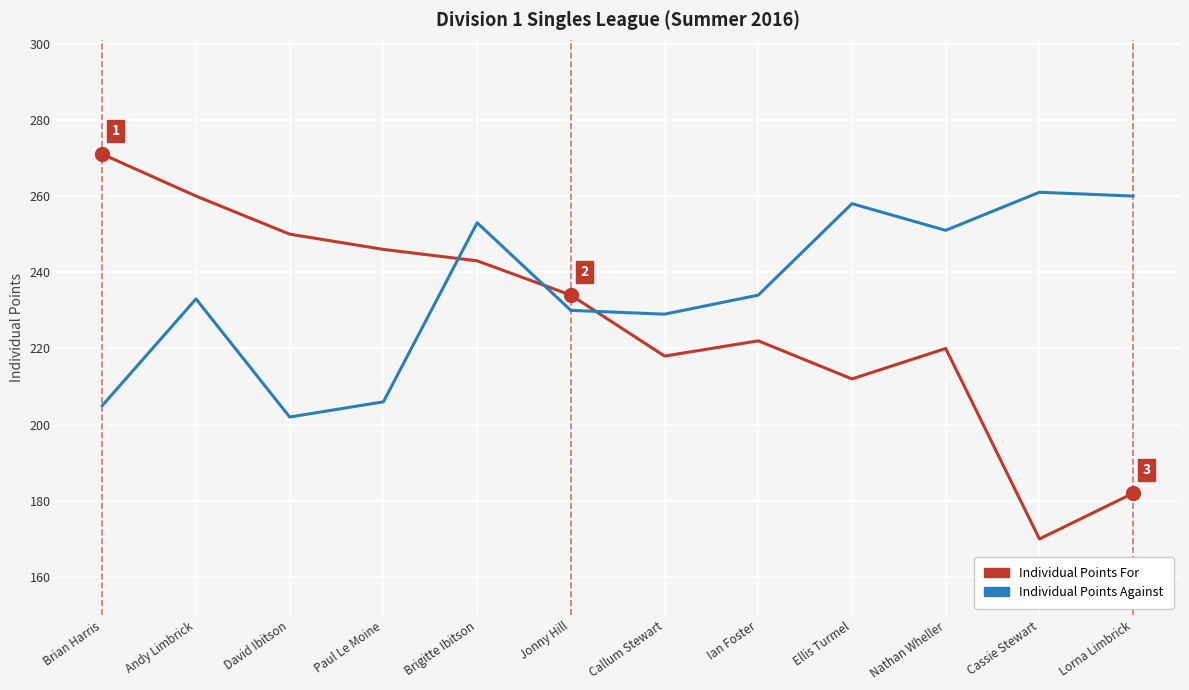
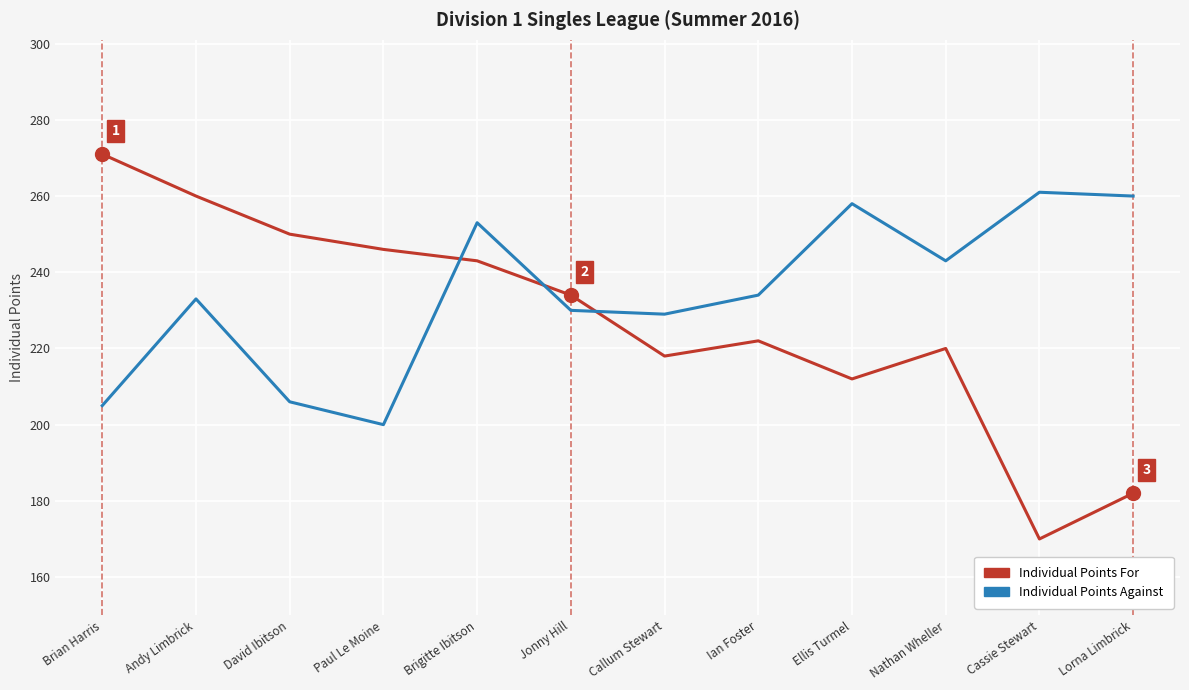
  {
    "Individual Points Against": {
      "Brian Harris": 205,
      "Andy Limbrick": 233,
-     "David Ibitson": 202,
-     "Paul Le Moine": 206,
+     "David Ibitson": 206,
+     "Paul Le Moine": 200,
      "Brigitte Ibitson": 253,
      "Jonny Hill": 230,
      "Callum Stewart": 229,
      "Ian Foster": 234,
      "Ellis Turmel": 258,
-     "Nathan Wheller": 251,
+     "Nathan Wheller": 243,
      "Cassie Stewart": 261,
      "Lorna Limbrick": 260
    }
  }
